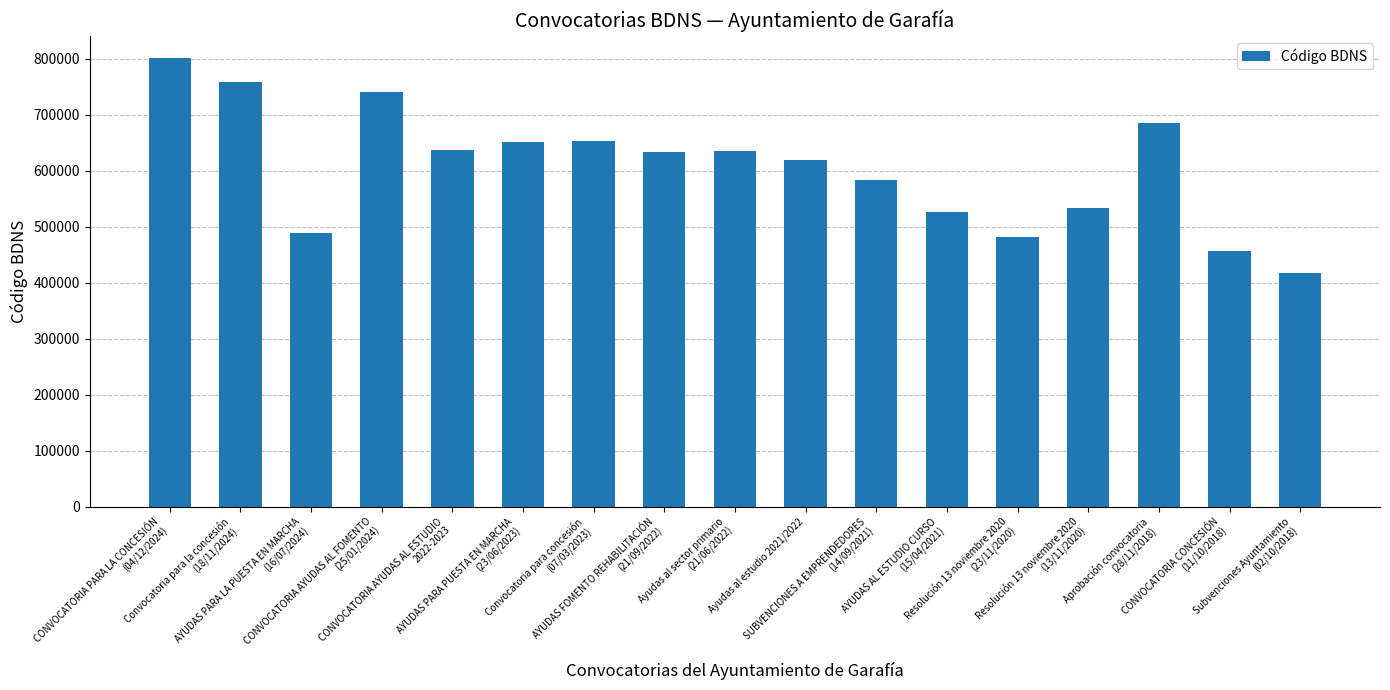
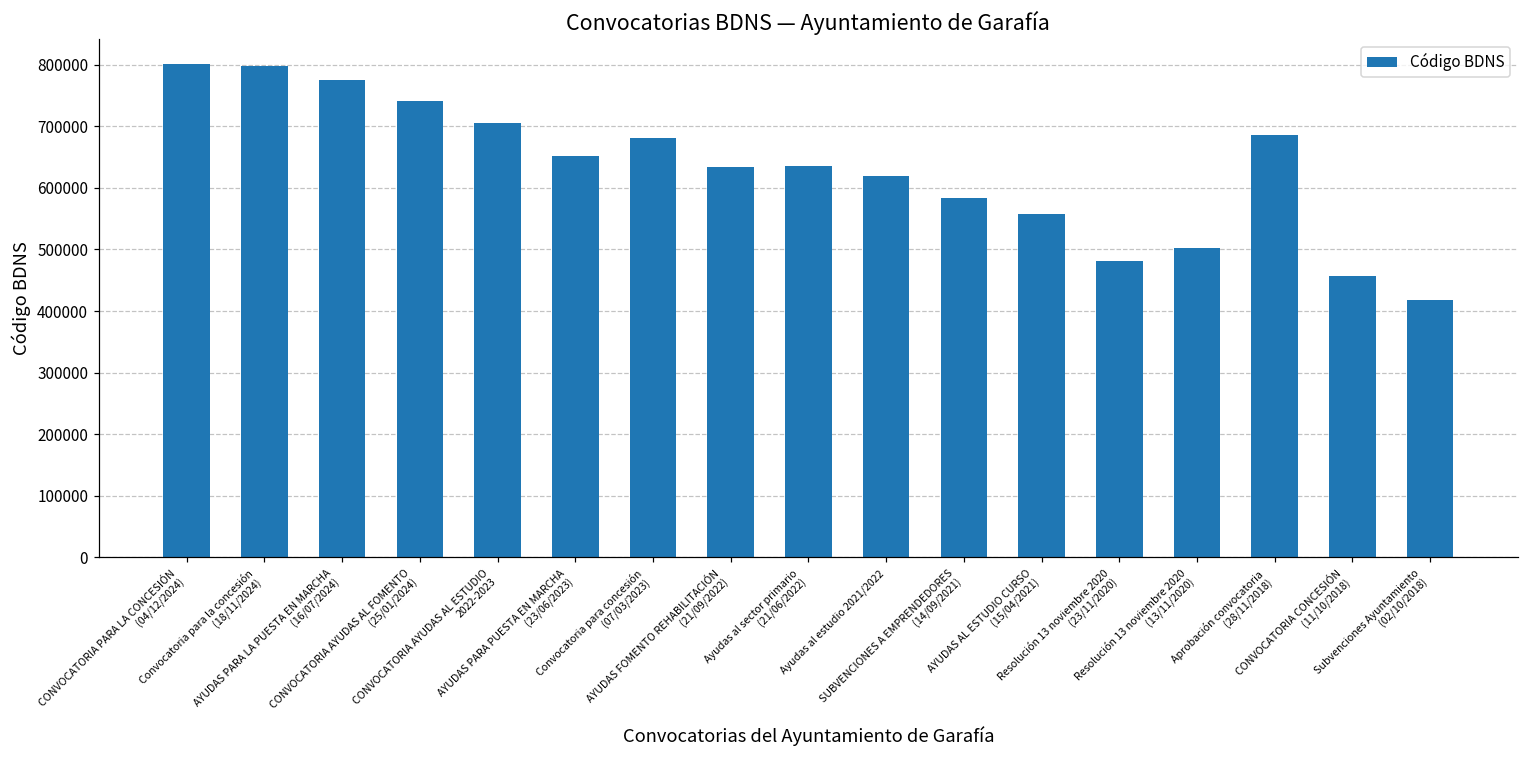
  {
    "CONVOCATORIA PARA LA CONCESIÓN (04/12/2024)": 800000,
-   "Convocatoria para la concesión (18/11/2024)": 760000,
-   "AYUDAS PARA LA PUESTA EN MARCHA (16/07/2024)": 490000,
+   "Convocatoria para la concesión (18/11/2024)": 800000,
+   "AYUDAS PARA LA PUESTA EN MARCHA (16/07/2024)": 780000,
    "CONVOCATORIA AYUDAS AL FOMENTO (25/01/2024)": 740000,
-   "CONVOCATORIA AYUDAS AL ESTUDIO 2022-2023": 640000,
+   "CONVOCATORIA AYUDAS AL ESTUDIO 2022-2023": 710000,
    "AYUDAS PARA PUESTA EN MARCHA (23/06/2023)": 650000,
-   "Convocatoria para concesión (07/03/2023)": 650000,
+   "Convocatoria para concesión (07/03/2023)": 680000,
    "AYUDAS FOMENTO REHABILITACIÓN (21/09/2022)": 630000,
    "Ayudas al sector primario (21/06/2022)": 630000,
    "Ayudas al estudio 2021/2022": 620000,
    "SUBVENCIONES A EMPRENDEDORES (14/09/2021)": 580000,
-   "AYUDAS AL ESTUDIO CURSO (15/04/2021)": 530000,
+   "AYUDAS AL ESTUDIO CURSO (15/04/2021)": 560000,
    "Resolución 13 noviembre 2020 (23/11/2020)": 480000,
-   "Resolución 13 noviembre 2020 (13/11/2020)": 530000,
+   "Resolución 13 noviembre 2020 (13/11/2020)": 500000,
    "Aprobación convocatoria (28/11/2018)": 690000,
    "CONVOCATORIA CONCESIÓN (11/10/2018)": 460000,
    "Subvenciones Ayuntamiento (02/10/2018)": 420000
  }
